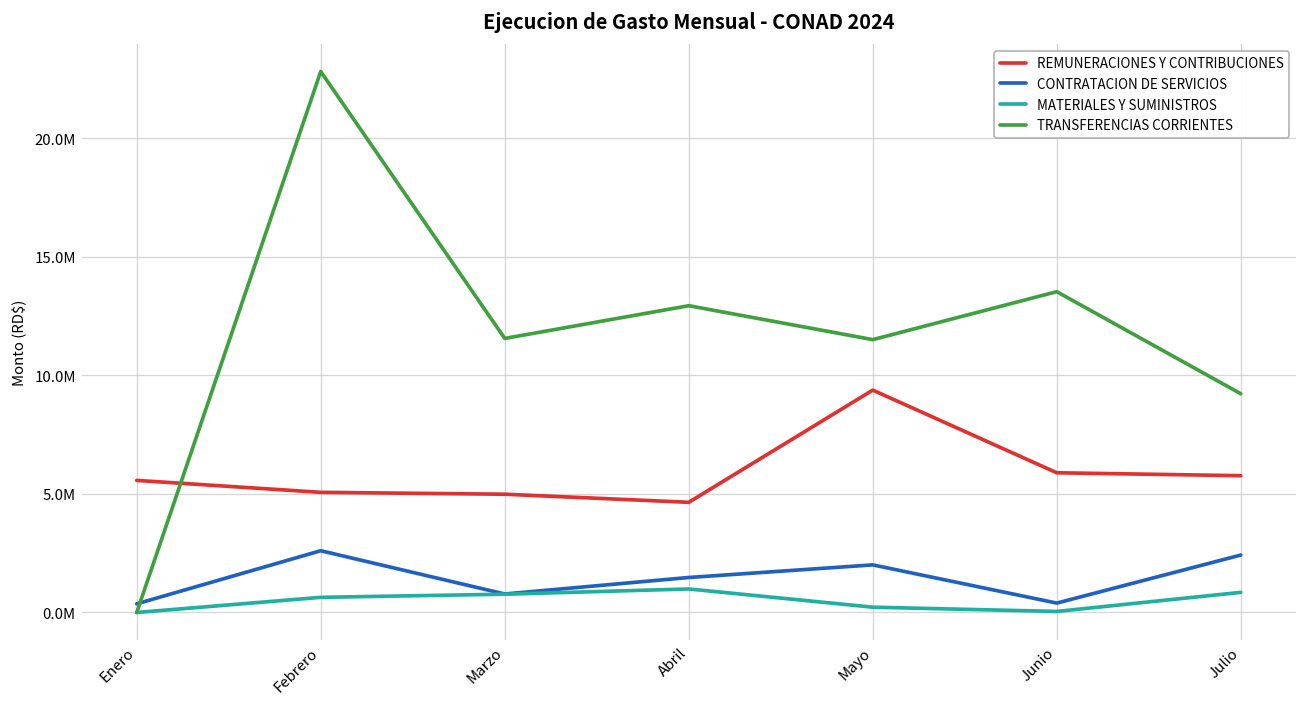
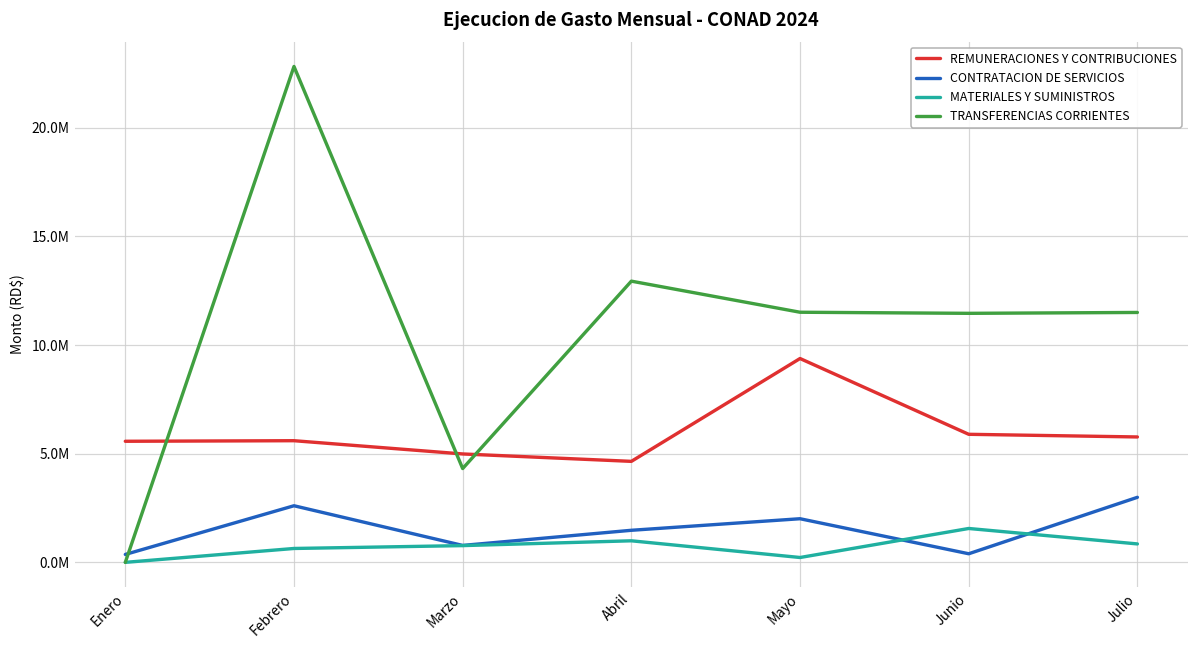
  {
    "REMUNERACIONES Y CONTRIBUCIONES": {
      "Enero": 5600000,
-     "Febrero": 5100000,
+     "Febrero": 5600000,
      "Marzo": 5000000,
      "Abril": 4600000,
      "Mayo": 9400000,
      "Junio": 5900000,
      "Julio": 5800000
    },
    "CONTRATACION DE SERVICIOS": {
      "Enero": 400000,
      "Febrero": 2600000,
      "Abril": 1500000,
      "Mayo": 2000000,
      "Junio": 400000,
-     "Julio": 2400000
+     "Julio": 3000000
    },
    "MATERIALES Y SUMINISTROS": {
      "Febrero": 600000,
      "Abril": 1000000,
      "Mayo": 200000,
-     "Junio": 0,
+     "Junio": 1600000,
      "Julio": 800000
    },
    "TRANSFERENCIAS CORRIENTES": {
      "Febrero": 22800000,
-     "Marzo": 11600000,
+     "Marzo": 4300000,
      "Abril": 12900000,
      "Mayo": 11500000,
-     "Junio": 13500000,
-     "Julio": 9200000
+     "Junio": 11500000,
+     "Julio": 11500000
    }
  }
